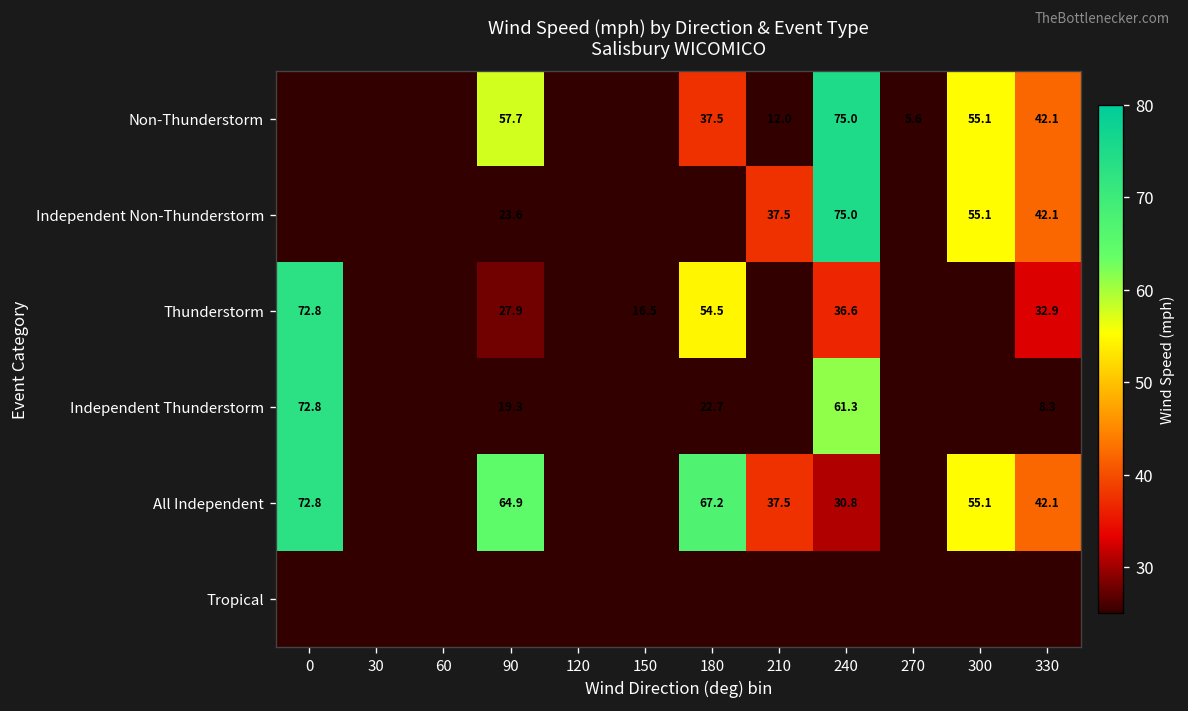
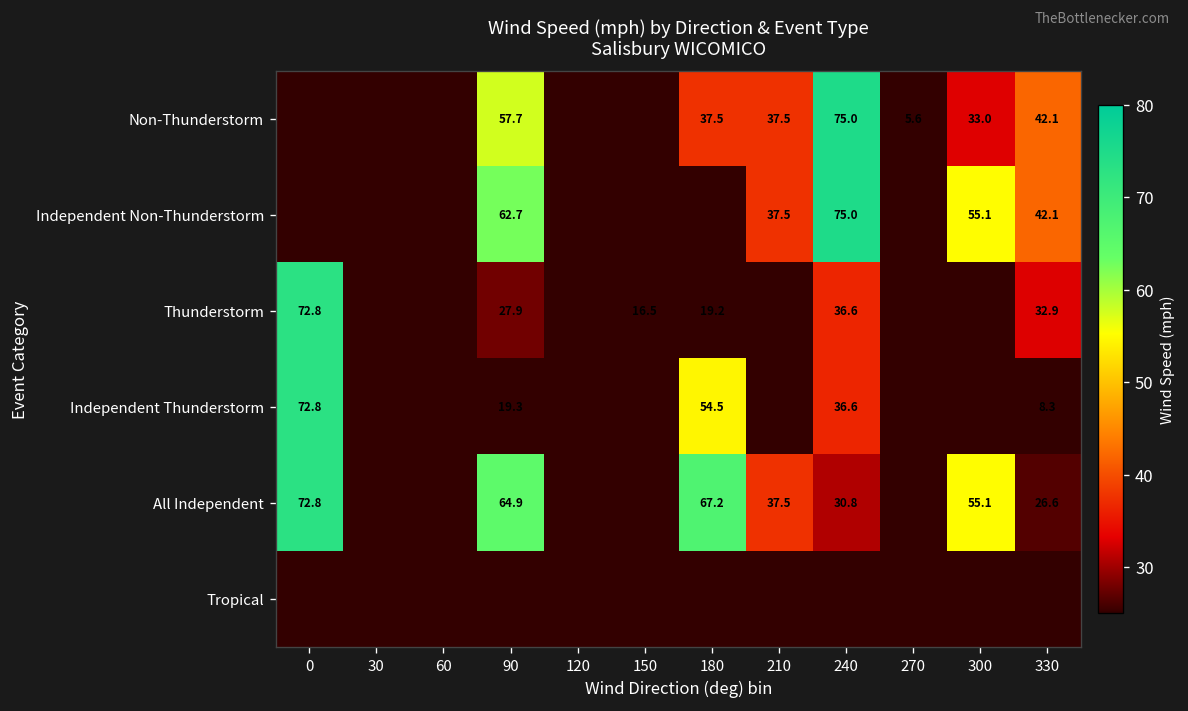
  {
    "Non-Thunderstorm": {
      "90": 57.7,
      "180": 37.5,
-     "210": 12.0,
+     "210": 37.5,
      "240": 75.0,
      "270": 5.6,
-     "300": 55.1,
+     "300": 33.0,
      "330": 42.1
    },
    "Independent Non-Thunderstorm": {
-     "90": 23.6,
+     "90": 62.7,
      "210": 37.5,
      "240": 75.0,
      "300": 55.1,
      "330": 42.1
    },
    "Thunderstorm": {
      "0": 72.8,
      "90": 27.9,
      "150": 16.5,
-     "180": 54.5,
+     "180": 19.2,
      "240": 36.6,
      "330": 32.9
    },
    "Independent Thunderstorm": {
      "0": 72.8,
      "90": 19.3,
-     "180": 22.7,
-     "240": 61.3,
+     "180": 54.5,
+     "240": 36.6,
      "330": 8.3
    },
    "All Independent": {
      "0": 72.8,
      "90": 64.9,
      "180": 67.2,
      "210": 37.5,
      "240": 30.8,
      "300": 55.1,
-     "330": 42.1
+     "330": 26.6
    }
  }
